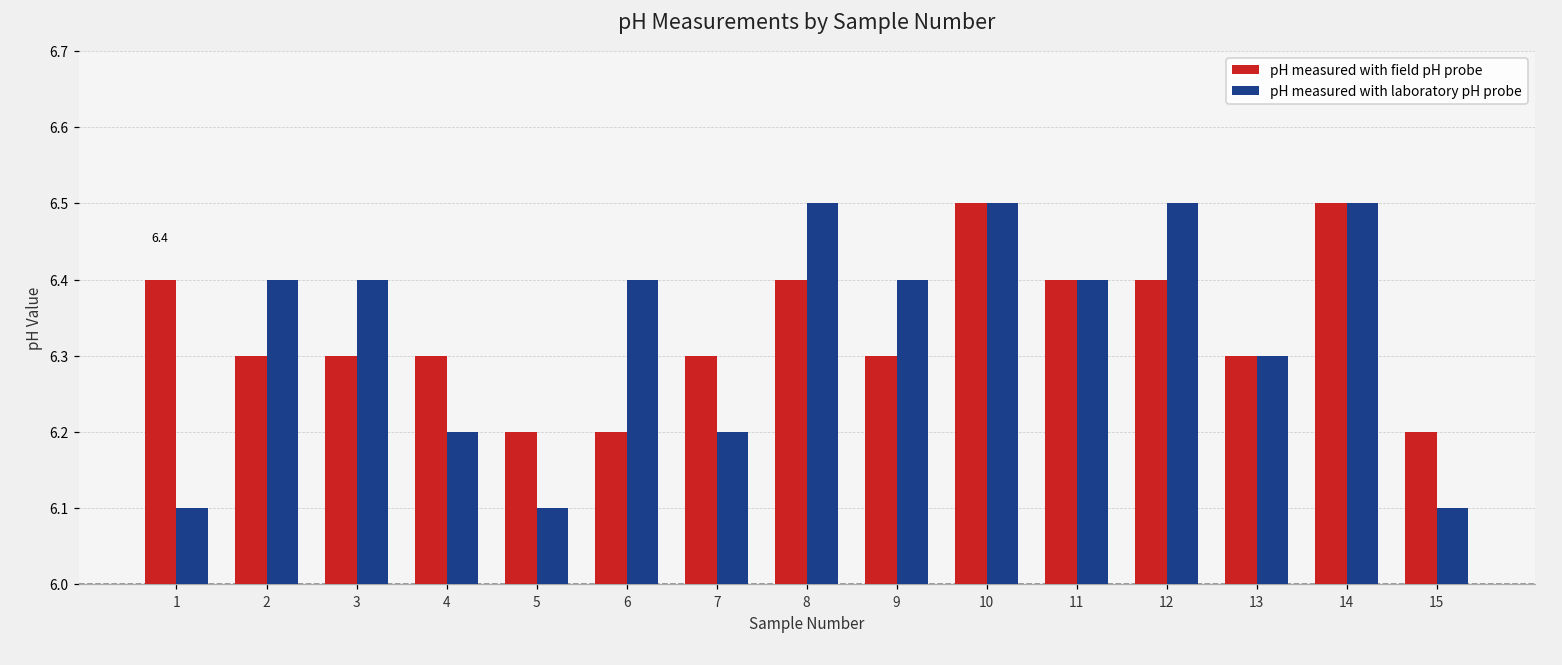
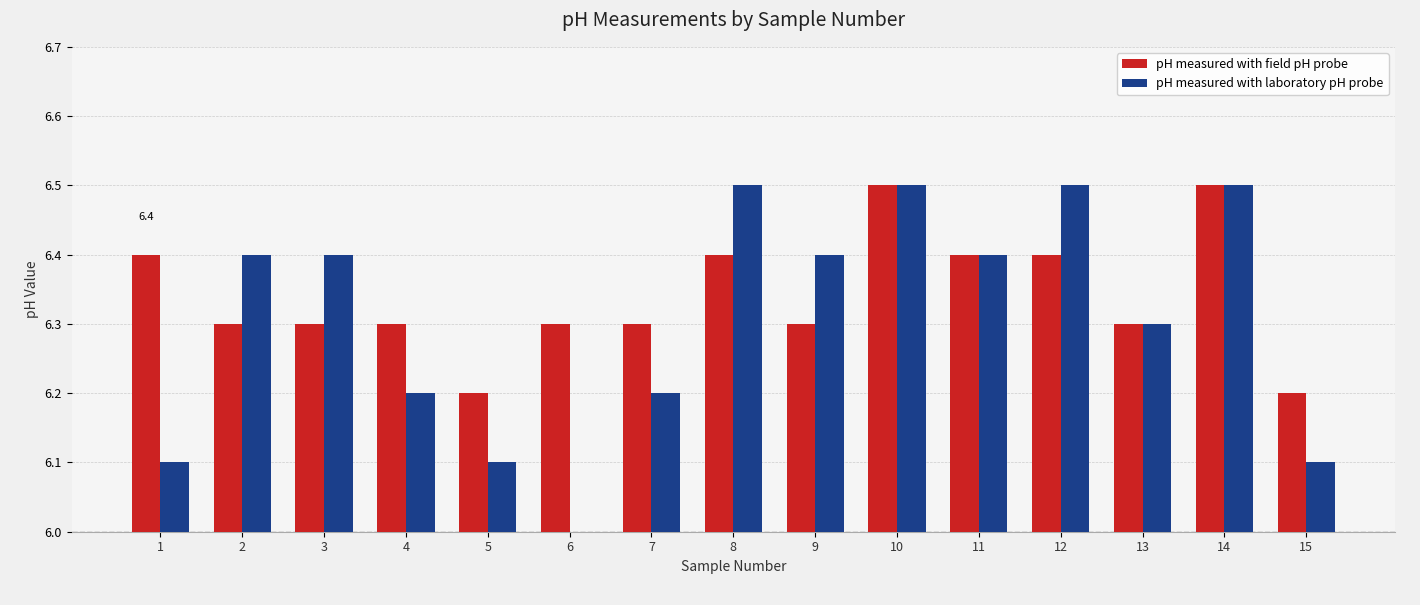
  {
    "pH measured with field pH probe": {
      "2": 6.3,
      "3": 6.3,
      "4": 6.3,
      "5": 6.2,
-     "6": 6.2,
+     "6": 6.3,
      "7": 6.3,
      "8": 6.4,
      "9": 6.3,
      "10": 6.5,
      "11": 6.4,
      "12": 6.4,
      "13": 6.3,
      "14": 6.5,
      "15": 6.2
    },
    "pH measured with laboratory pH probe": {
      "1": 6.1,
      "2": 6.4,
      "3": 6.4,
      "4": 6.2,
      "5": 6.1,
-     "6": 6.4,
+     "6": 6.0,
      "7": 6.2,
      "8": 6.5,
      "9": 6.4,
      "10": 6.5,
      "11": 6.4,
      "12": 6.5,
      "13": 6.3,
      "14": 6.5,
      "15": 6.1
    }
  }
